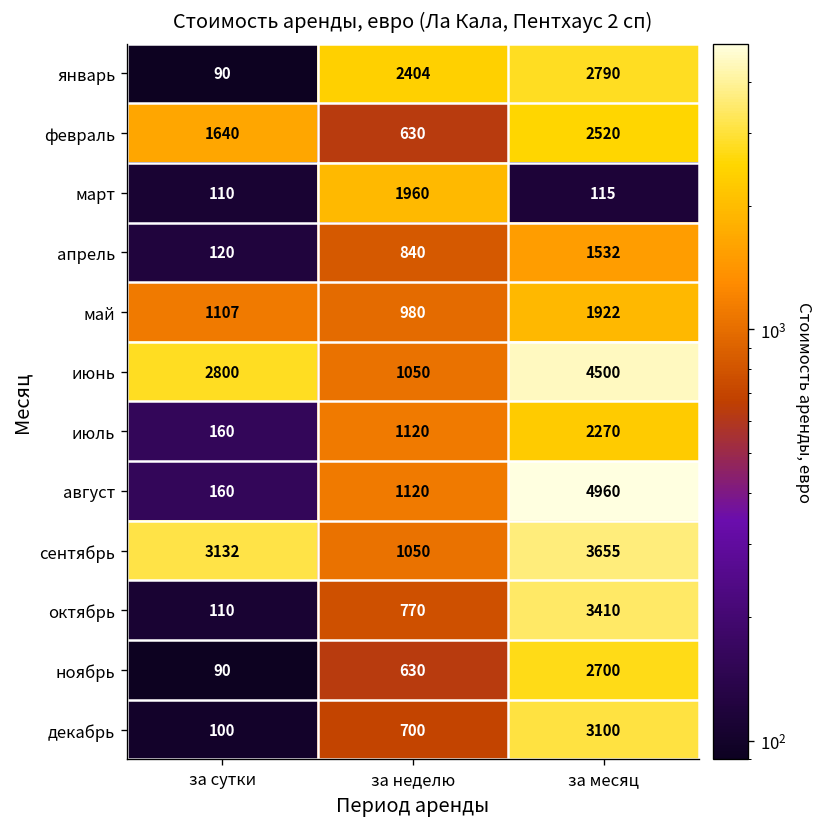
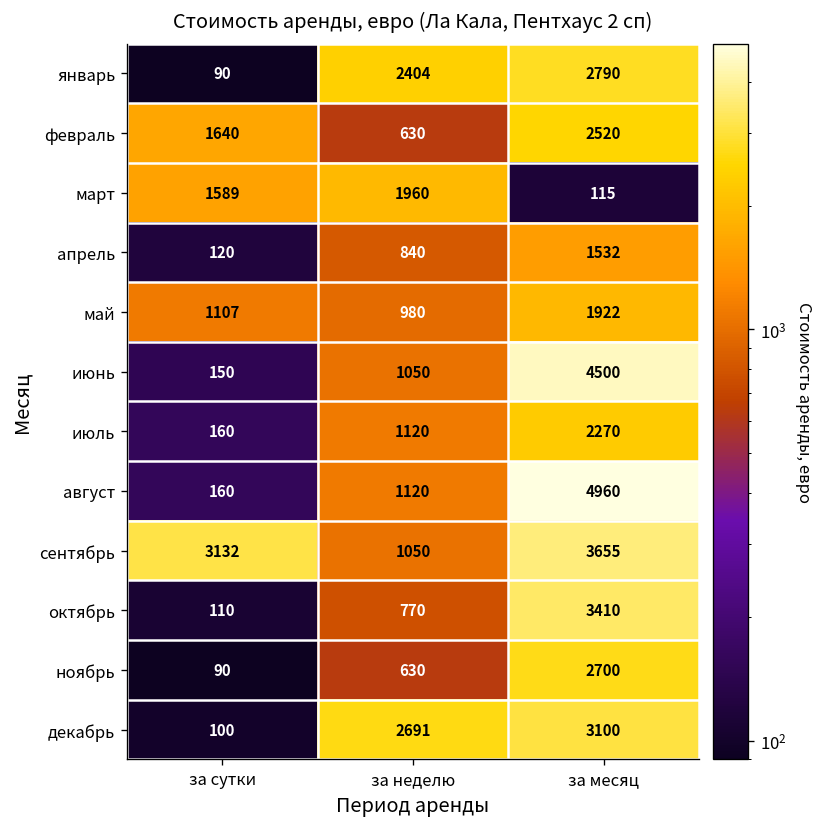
  {
    "январь": {
      "за сутки": 90,
      "за неделю": 2404,
      "за месяц": 2790
    },
    "февраль": {
      "за сутки": 1640,
      "за неделю": 630,
      "за месяц": 2520
    },
    "март": {
-     "за сутки": 110,
+     "за сутки": 1589,
      "за неделю": 1960,
      "за месяц": 115
    },
    "апрель": {
      "за сутки": 120,
      "за неделю": 840,
      "за месяц": 1532
    },
    "май": {
      "за сутки": 1107,
      "за неделю": 980,
      "за месяц": 1922
    },
    "июнь": {
-     "за сутки": 2800,
+     "за сутки": 150,
      "за неделю": 1050,
      "за месяц": 4500
    },
    "июль": {
      "за сутки": 160,
      "за неделю": 1120,
      "за месяц": 2270
    },
    "август": {
      "за сутки": 160,
      "за неделю": 1120,
      "за месяц": 4960
    },
    "сентябрь": {
      "за сутки": 3132,
      "за неделю": 1050,
      "за месяц": 3655
    },
    "октябрь": {
      "за сутки": 110,
      "за неделю": 770,
      "за месяц": 3410
    },
    "ноябрь": {
      "за сутки": 90,
      "за неделю": 630,
      "за месяц": 2700
    },
    "декабрь": {
      "за сутки": 100,
-     "за неделю": 700,
+     "за неделю": 2691,
      "за месяц": 3100
    }
  }
